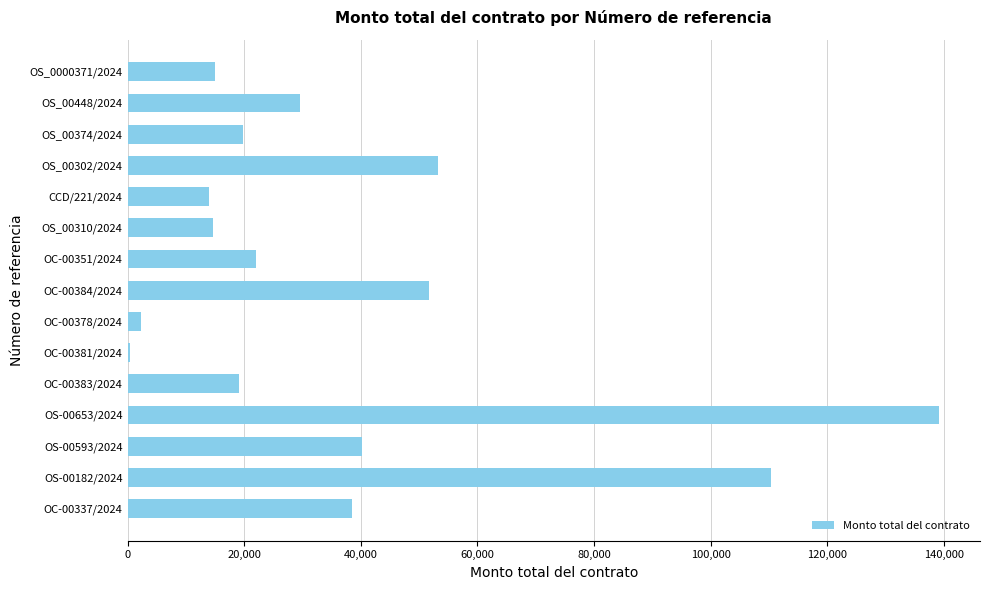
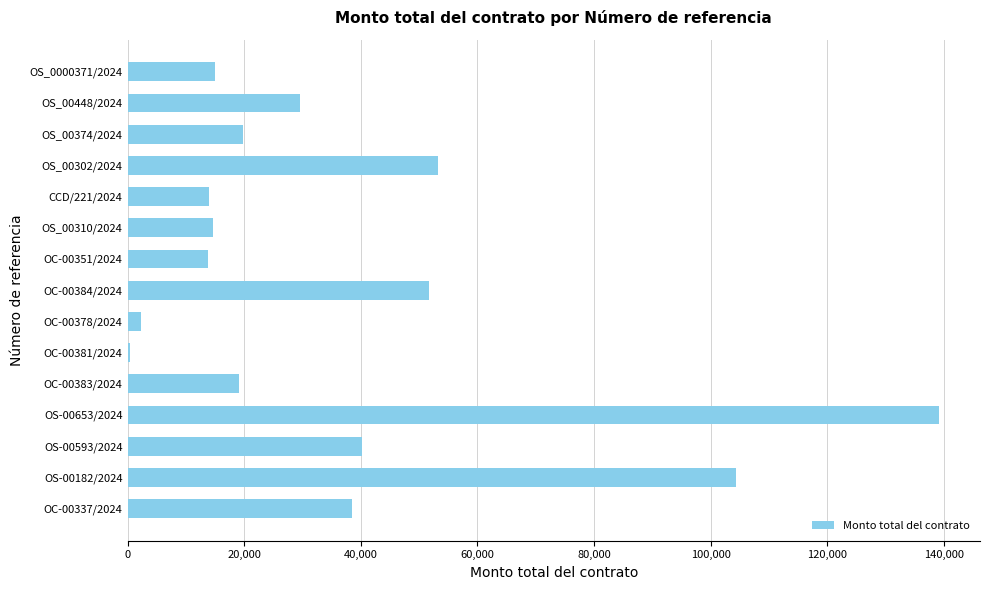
  {
    "OS_0000371/2024": "15,000",
    "OS_00448/2024": "30,000",
    "OS_00374/2024": "20,000",
    "OS_00302/2024": "53,000",
    "CCD/221/2024": "14,000",
    "OS_00310/2024": "15,000",
-   "OC-00351/2024": "22,000",
+   "OC-00351/2024": "14,000",
    "OC-00384/2024": "52,000",
    "OC-00378/2024": "2,000",
    "OC-00383/2024": "19,000",
    "OS-00653/2024": "139,000",
    "OS-00593/2024": "40,000",
-   "OS-00182/2024": "110,000",
+   "OS-00182/2024": "104,000",
    "OC-00337/2024": "38,000"
  }
